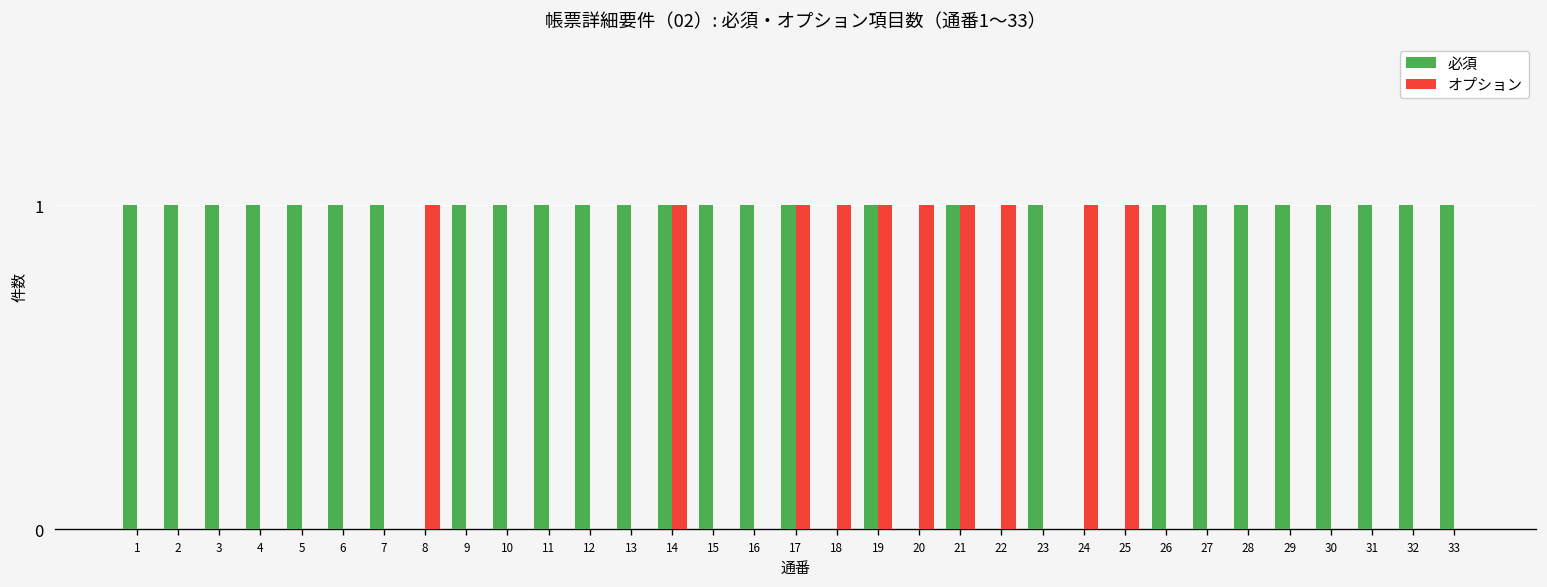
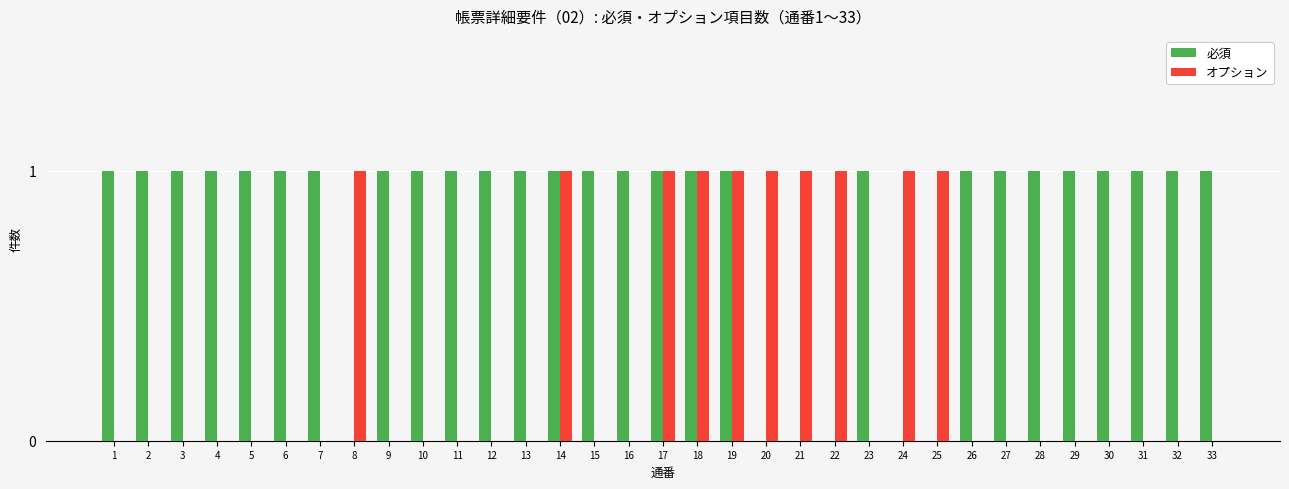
  {
    "必須": {
      "1": 1,
      "2": 1,
      "3": 1,
      "4": 1,
      "5": 1,
      "6": 1,
      "7": 1,
      "8": 0,
      "9": 1,
      "10": 1,
      "11": 1,
      "12": 1,
      "13": 1,
      "14": 1,
      "15": 1,
      "16": 1,
      "17": 1,
-     "18": 0,
+     "18": 1,
      "19": 1,
      "20": 0,
-     "21": 1,
+     "21": 0,
      "22": 0,
      "23": 1,
      "24": 0,
      "25": 0,
      "26": 1,
      "27": 1,
      "28": 1,
      "29": 1,
      "30": 1,
      "31": 1,
      "32": 1,
      "33": 1
    },
    "オプション": {
      "1": 0,
      "2": 0,
      "3": 0,
      "4": 0,
      "5": 0,
      "6": 0,
      "7": 0,
      "8": 1,
      "9": 0,
      "10": 0,
      "11": 0,
      "12": 0,
      "13": 0,
      "14": 1,
      "15": 0,
      "16": 0,
      "17": 1,
      "18": 1,
      "19": 1,
      "20": 1,
      "21": 1,
      "22": 1,
      "23": 0,
      "24": 1,
      "25": 1,
      "26": 0,
      "27": 0,
      "28": 0,
      "29": 0,
      "30": 0,
      "31": 0,
      "32": 0,
      "33": 0
    }
  }
